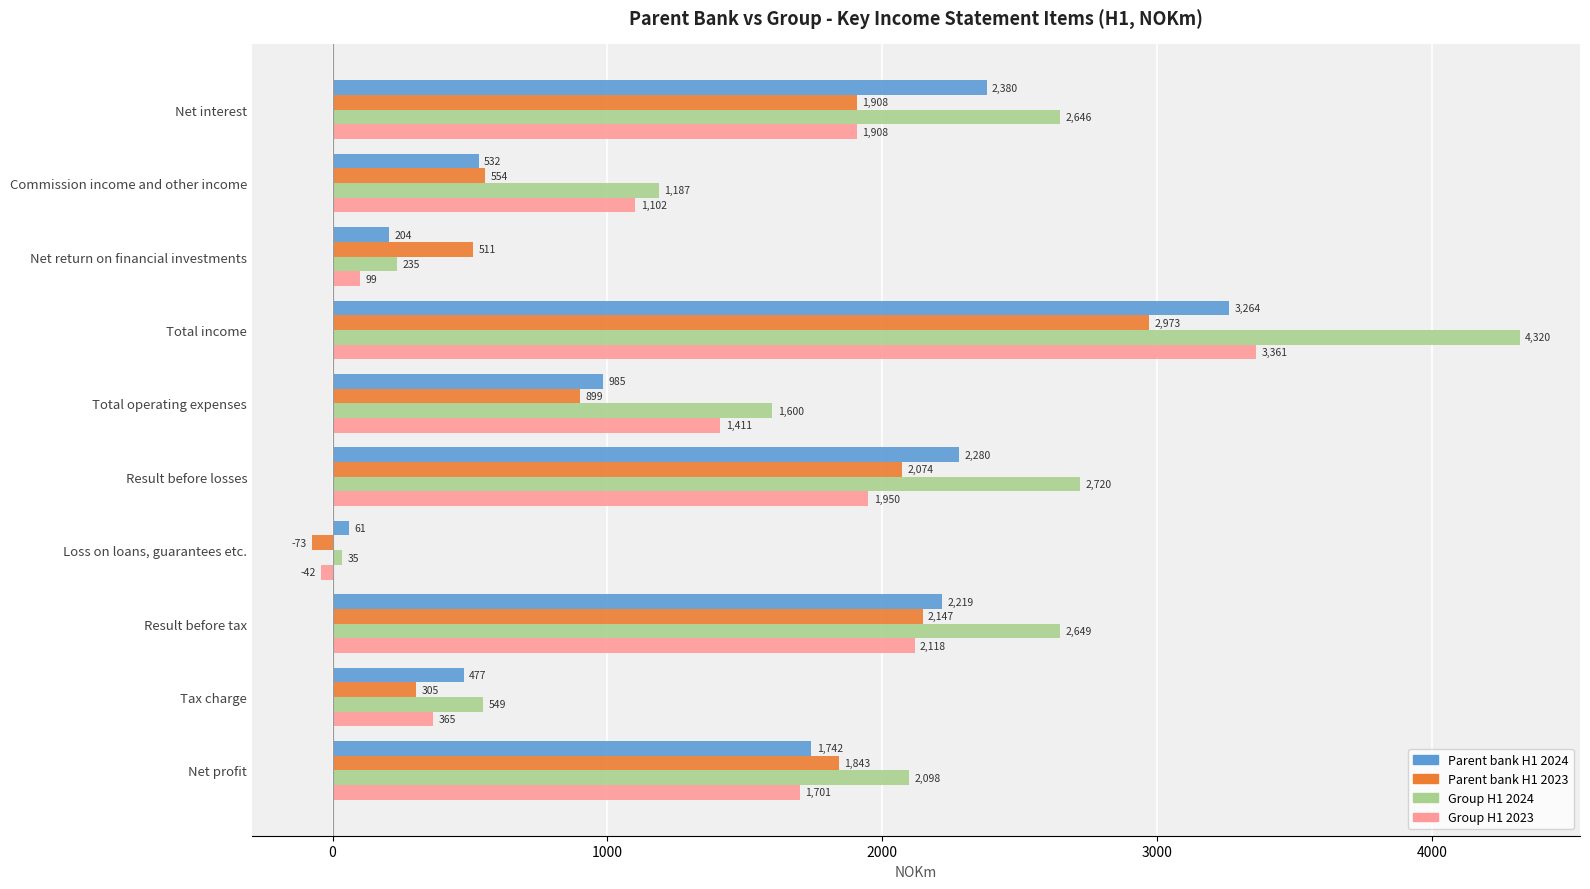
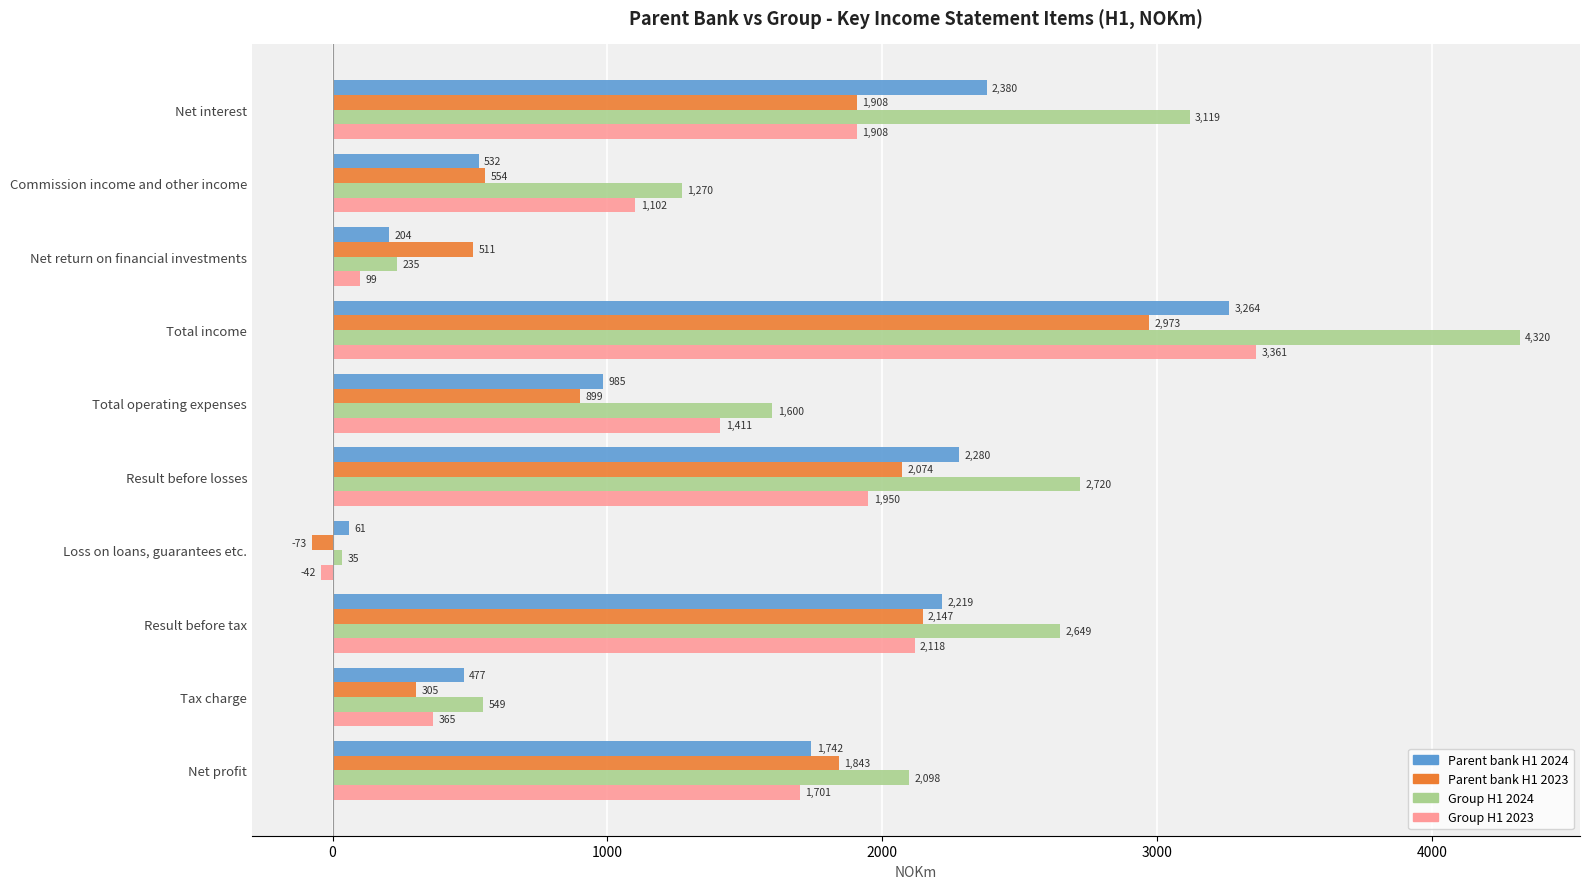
  {
    "Parent bank H1 2024": {
      "Net interest": "2,380",
      "Commission income and other income": "532",
      "Net return on financial investments": "204",
      "Total income": "3,264",
      "Total operating expenses": "985",
      "Result before losses": "2,280",
      "Loss on loans, guarantees etc.": "61",
      "Result before tax": "2,219",
      "Tax charge": "477",
      "Net profit": "1,742"
    },
    "Parent bank H1 2023": {
      "Net interest": "1,908",
      "Commission income and other income": "554",
      "Net return on financial investments": "511",
      "Total income": "2,973",
      "Total operating expenses": "899",
      "Result before losses": "2,074",
      "Loss on loans, guarantees etc.": "-73",
      "Result before tax": "2,147",
      "Tax charge": "305",
      "Net profit": "1,843"
    },
    "Group H1 2024": {
-     "Net interest": "2,646",
-     "Commission income and other income": "1,187",
+     "Net interest": "3,119",
+     "Commission income and other income": "1,270",
      "Net return on financial investments": "235",
      "Total income": "4,320",
      "Total operating expenses": "1,600",
      "Result before losses": "2,720",
      "Loss on loans, guarantees etc.": "35",
      "Result before tax": "2,649",
      "Tax charge": "549",
      "Net profit": "2,098"
    },
    "Group H1 2023": {
      "Net interest": "1,908",
      "Commission income and other income": "1,102",
      "Net return on financial investments": "99",
      "Total income": "3,361",
      "Total operating expenses": "1,411",
      "Result before losses": "1,950",
      "Loss on loans, guarantees etc.": "-42",
      "Result before tax": "2,118",
      "Tax charge": "365",
      "Net profit": "1,701"
    }
  }
